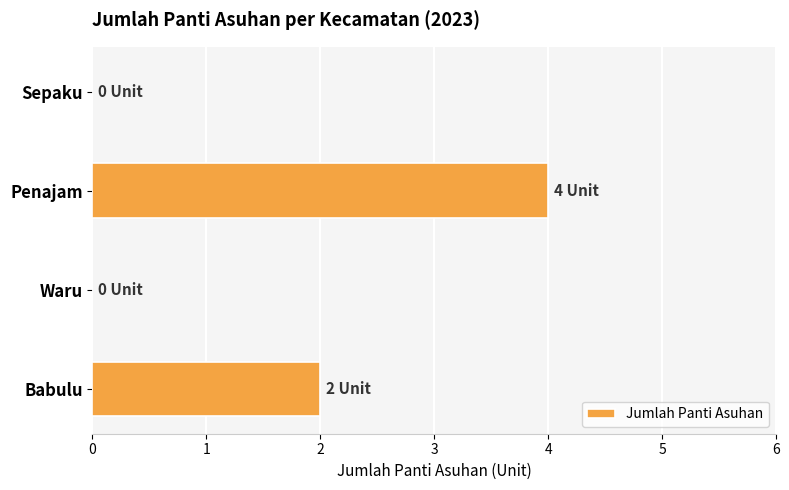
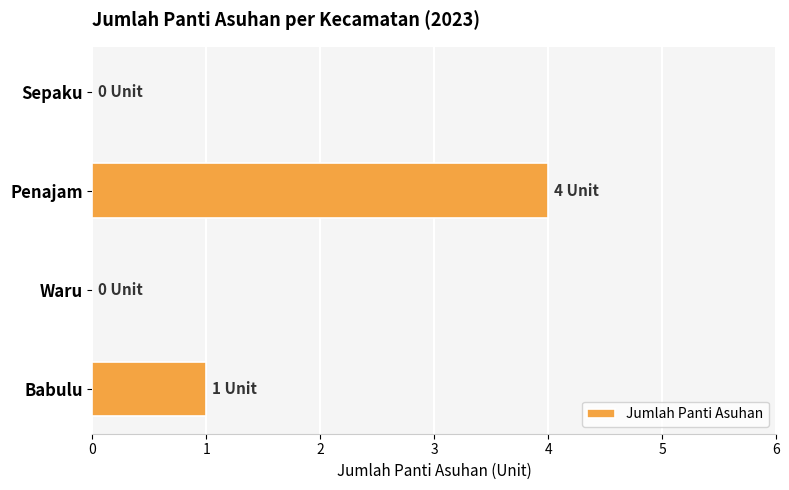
  {
    "Sepaku": 0,
    "Penajam": 4,
    "Waru": 0,
-   "Babulu": 2
+   "Babulu": 1
  }
